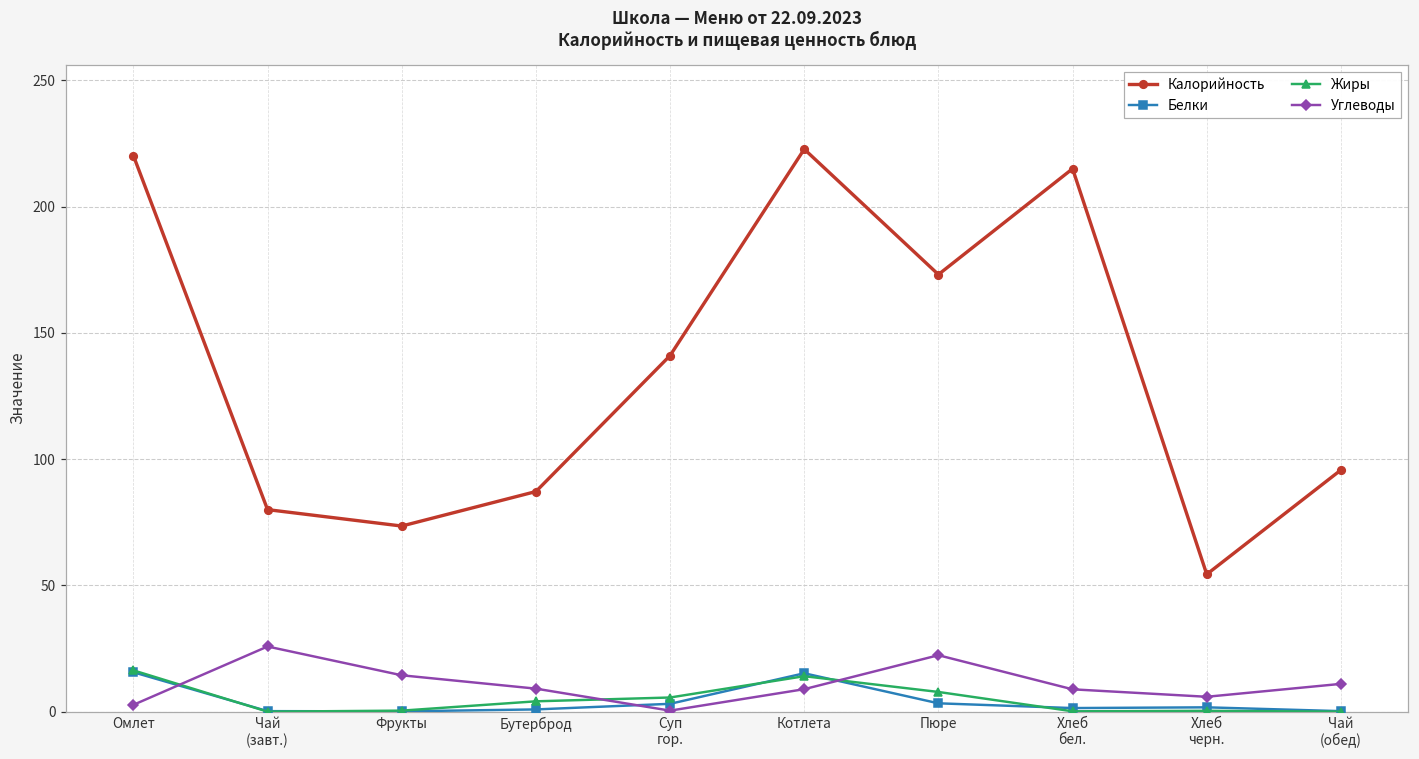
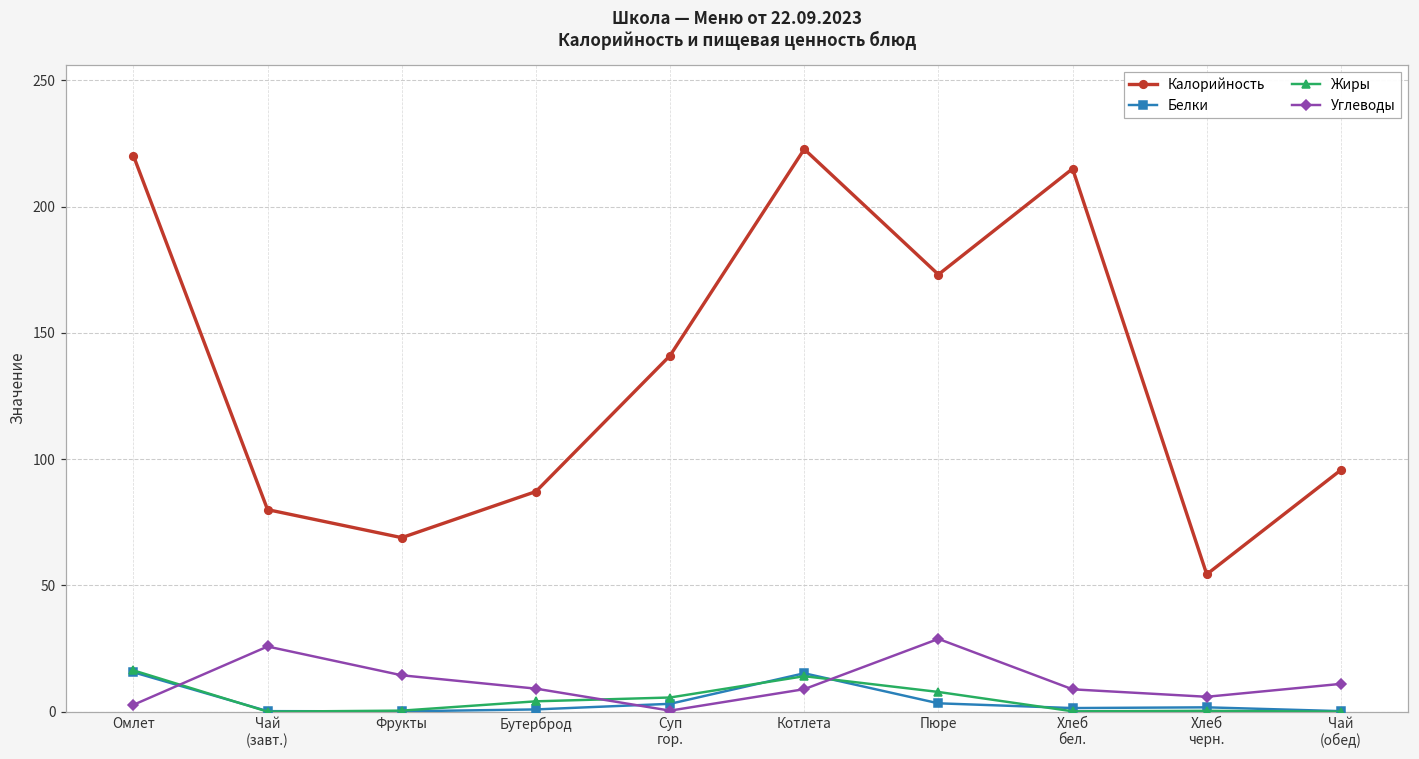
  {
    "Калорийность": {
      "Омлет": 220,
      "Чай (завт.)": 80,
-     "Фрукты": 74,
+     "Фрукты": 69,
      "Бутерброд": 87,
      "Суп гор.": 141,
      "Котлета": 223,
      "Пюре": 173,
      "Хлеб бел.": 215,
      "Хлеб черн.": 54,
      "Чай (обед)": 96
    },
    "Белки": {
      "Бутерброд": 1,
      "Суп гор.": 3,
      "Котлета": 15,
      "Пюре": 3,
      "Хлеб бел.": 1,
      "Хлеб черн.": 2
    },
    "Жиры": {
      "Бутерброд": 4,
      "Суп гор.": 6,
      "Котлета": 14,
      "Пюре": 8,
      "Хлеб бел.": 0,
      "Хлеб черн.": 0
    },
    "Углеводы": {
      "Омлет": 3,
      "Чай (завт.)": 26,
      "Фрукты": 14,
      "Бутерброд": 9,
      "Суп гор.": 0,
      "Котлета": 9,
-     "Пюре": 22,
+     "Пюре": 29,
      "Хлеб бел.": 9,
      "Хлеб черн.": 6,
      "Чай (обед)": 11
    }
  }
